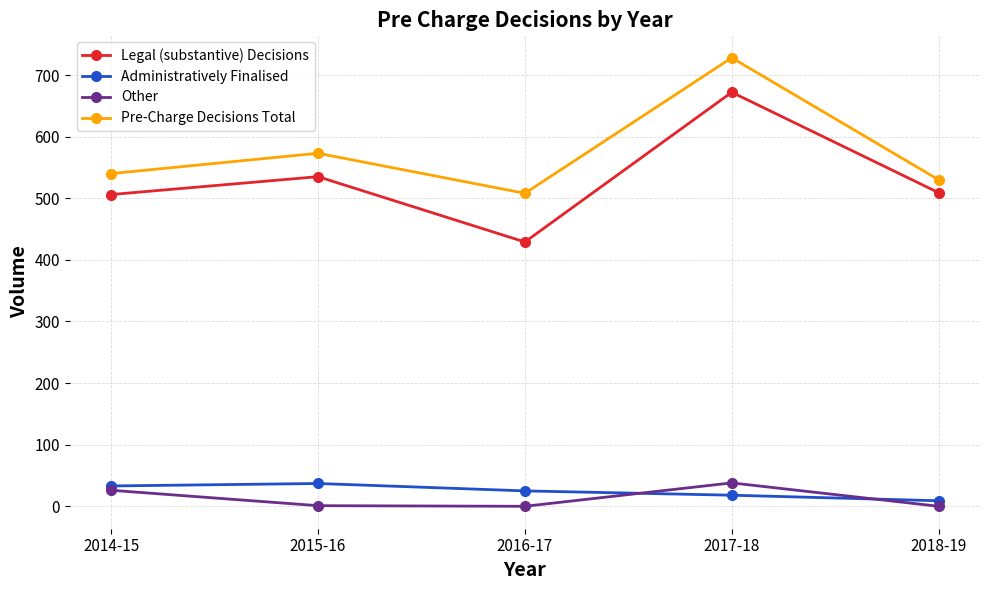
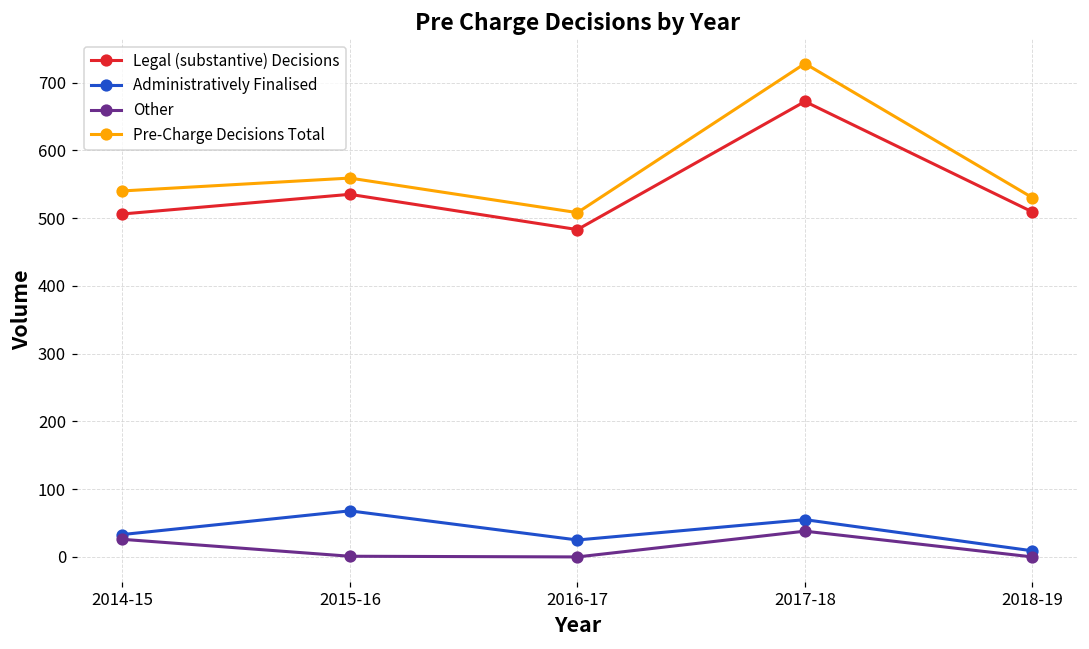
  {
    "Legal (substantive) Decisions": {
      "2014-15": 510,
      "2015-16": 540,
-     "2016-17": 430,
+     "2016-17": 480,
      "2017-18": 670,
      "2018-19": 510
    },
    "Administratively Finalised": {
      "2014-15": 30,
-     "2015-16": 40,
+     "2015-16": 70,
      "2016-17": 30,
-     "2017-18": 20,
+     "2017-18": 60,
      "2018-19": 10
    },
    "Other": {
      "2014-15": 30,
      "2015-16": 0,
      "2016-17": 0,
      "2017-18": 40,
      "2018-19": 0
    },
    "Pre-Charge Decisions Total": {
      "2014-15": 540,
-     "2015-16": 570,
+     "2015-16": 560,
      "2016-17": 510,
      "2017-18": 730,
      "2018-19": 530
    }
  }
